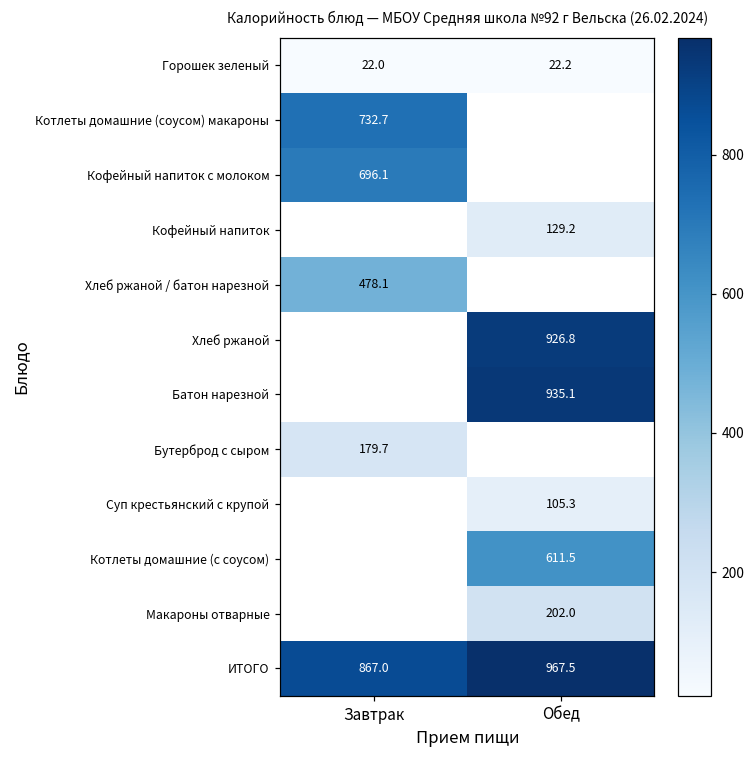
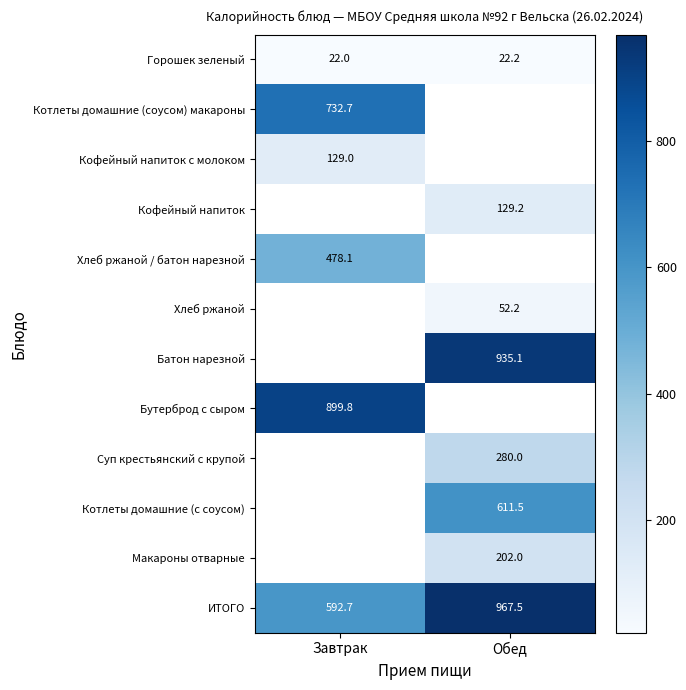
  {
    "Горошек зеленый": {
      "Завтрак": 22.0,
      "Обед": 22.2
    },
    "Котлеты домашние (соусом) макароны": {
      "Завтрак": 732.7
    },
    "Кофейный напиток с молоком": {
-     "Завтрак": 696.1
+     "Завтрак": 129.0
    },
    "Кофейный напиток": {
      "Обед": 129.2
    },
    "Хлеб ржаной / батон нарезной": {
      "Завтрак": 478.1
    },
    "Хлеб ржаной": {
-     "Обед": 926.8
+     "Обед": 52.2
    },
    "Батон нарезной": {
      "Обед": 935.1
    },
    "Бутерброд с сыром": {
-     "Завтрак": 179.7
+     "Завтрак": 899.8
    },
    "Суп крестьянский с крупой": {
-     "Обед": 105.3
+     "Обед": 280.0
    },
    "Котлеты домашние (с соусом)": {
      "Обед": 611.5
    },
    "Макароны отварные": {
      "Обед": 202.0
    },
    "ИТОГО": {
-     "Завтрак": 867.0,
+     "Завтрак": 592.7,
      "Обед": 967.5
    }
  }
